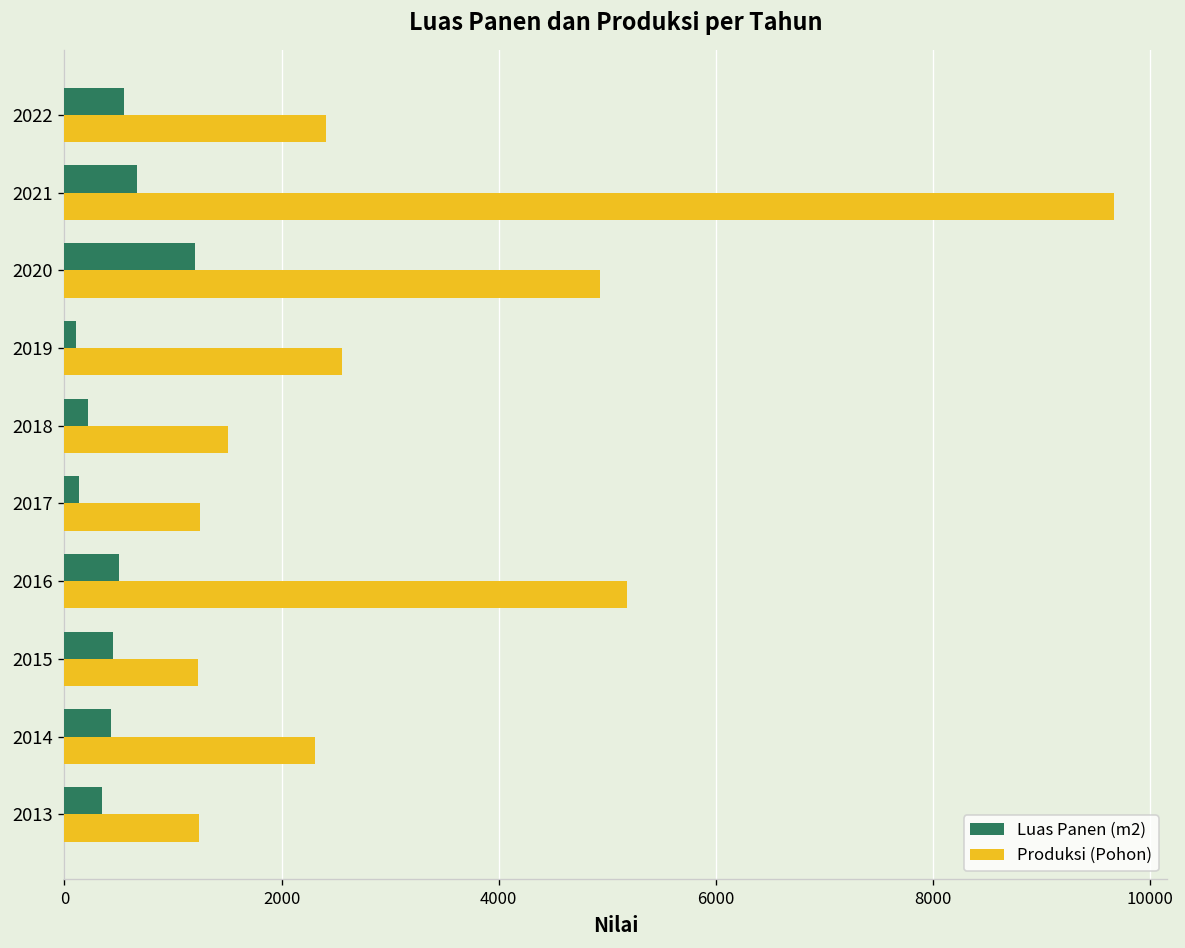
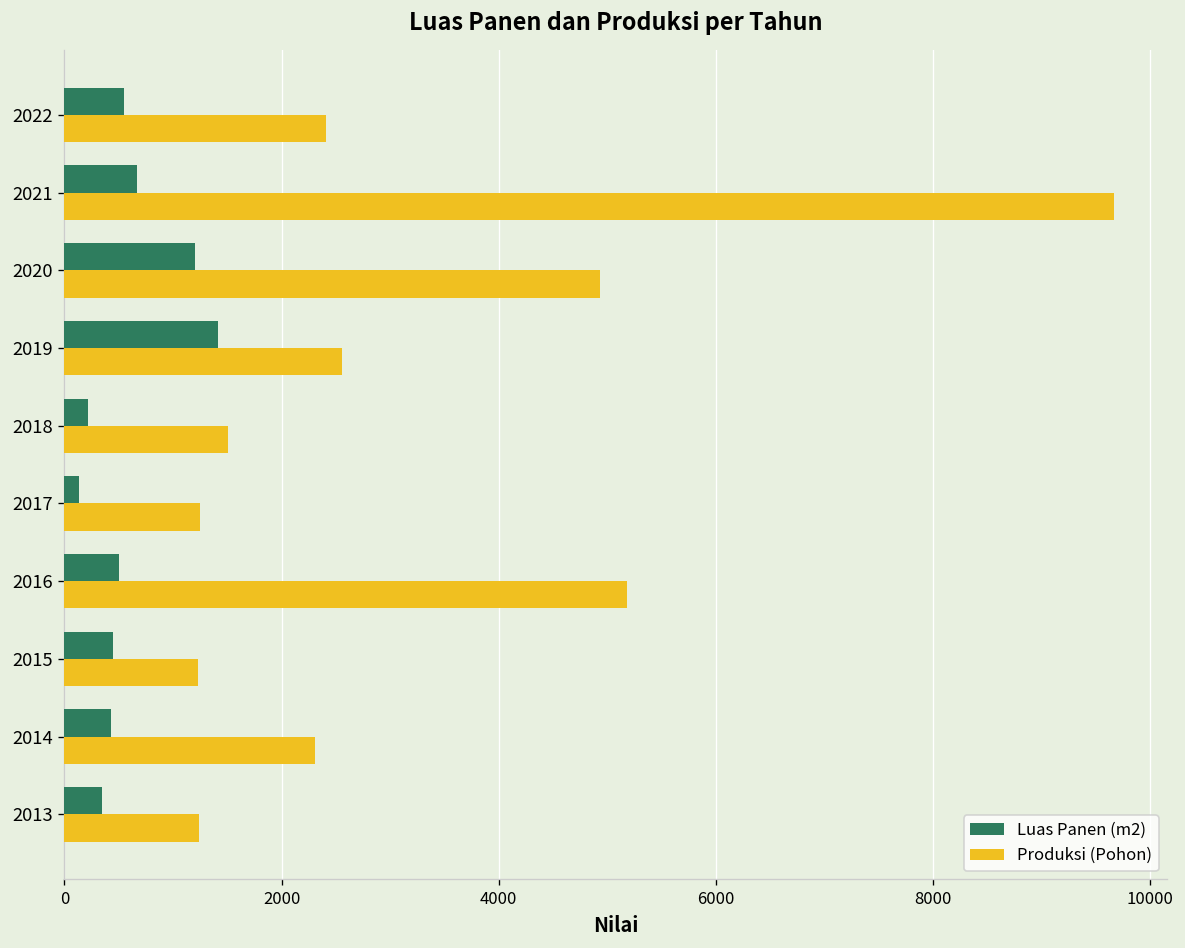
  {
    "Luas Panen (m2)": {
      "2022": 500,
      "2021": 700,
      "2020": 1200,
-     "2019": 100,
+     "2019": 1400,
      "2018": 200,
      "2017": 100,
      "2016": 500,
      "2015": 500,
      "2014": 400,
      "2013": 300
    },
    "Produksi (Pohon)": {
      "2022": 2400,
      "2021": 9700,
      "2020": 4900,
      "2019": 2600,
      "2018": 1500,
      "2017": 1200,
      "2016": 5200,
      "2015": 1200,
      "2014": 2300,
      "2013": 1200
    }
  }
